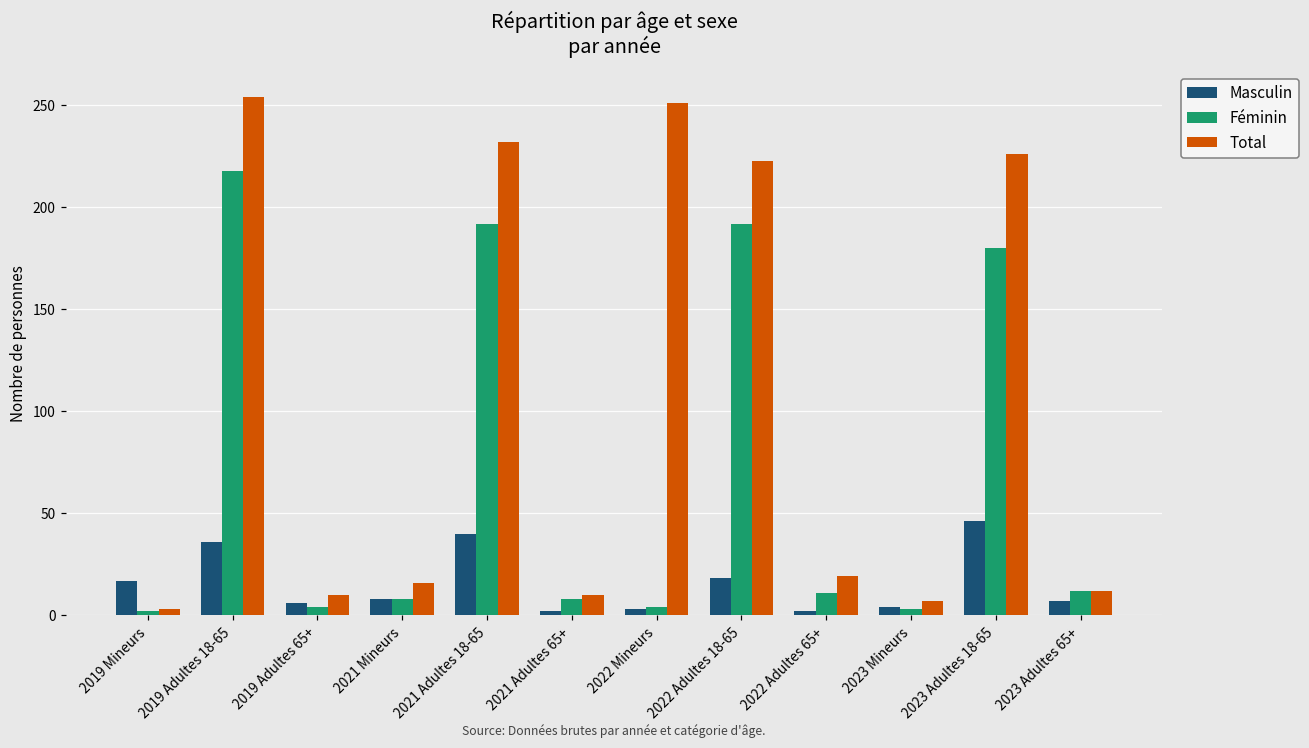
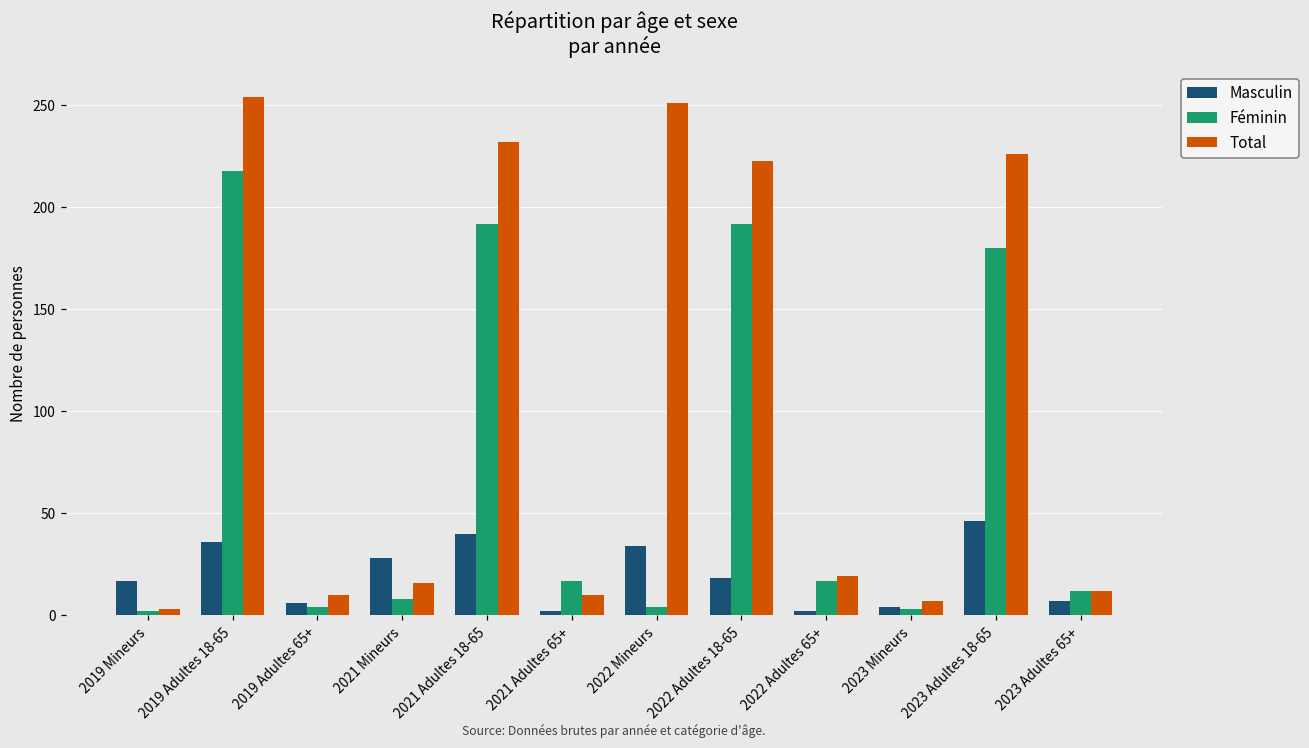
  {
    "Masculin": {
      "2019 Mineurs": 17,
      "2019 Adultes 18-65": 36,
      "2019 Adultes 65+": 6,
-     "2021 Mineurs": 8,
+     "2021 Mineurs": 28,
      "2021 Adultes 18-65": 40,
      "2021 Adultes 65+": 2,
-     "2022 Mineurs": 3,
+     "2022 Mineurs": 34,
      "2022 Adultes 18-65": 18,
      "2022 Adultes 65+": 2,
      "2023 Mineurs": 4,
      "2023 Adultes 18-65": 46,
      "2023 Adultes 65+": 7
    },
    "Féminin": {
      "2019 Mineurs": 2,
      "2019 Adultes 18-65": 218,
      "2019 Adultes 65+": 4,
      "2021 Mineurs": 8,
      "2021 Adultes 18-65": 192,
-     "2021 Adultes 65+": 8,
+     "2021 Adultes 65+": 17,
      "2022 Mineurs": 4,
      "2022 Adultes 18-65": 192,
-     "2022 Adultes 65+": 11,
+     "2022 Adultes 65+": 17,
      "2023 Mineurs": 3,
      "2023 Adultes 18-65": 180,
      "2023 Adultes 65+": 12
    },
    "Total": {
      "2019 Mineurs": 3,
      "2019 Adultes 18-65": 254,
      "2019 Adultes 65+": 10,
      "2021 Mineurs": 16,
      "2021 Adultes 18-65": 232,
      "2021 Adultes 65+": 10,
      "2022 Mineurs": 251,
      "2022 Adultes 18-65": 223,
      "2022 Adultes 65+": 19,
      "2023 Mineurs": 7,
      "2023 Adultes 18-65": 226,
      "2023 Adultes 65+": 12
    }
  }
